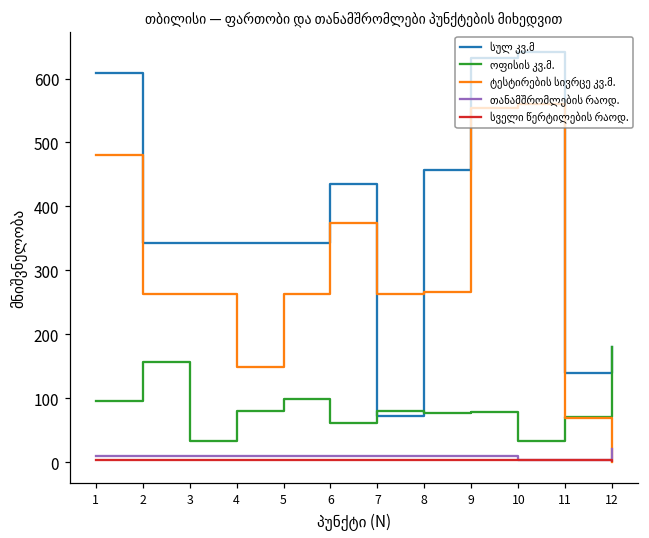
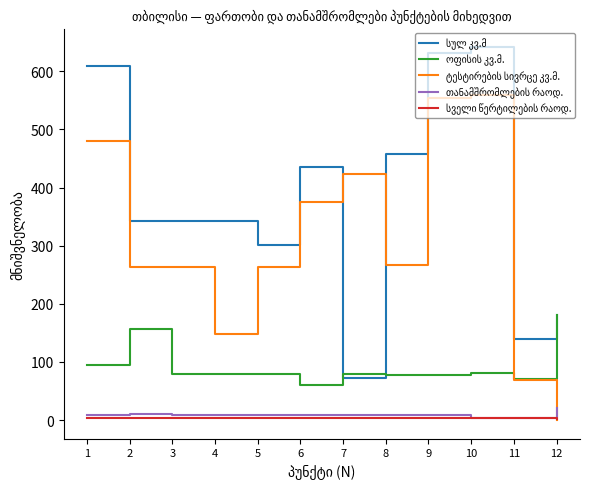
  {
    "სულ კვ.მ": {
      "1": 610,
      "2": 340,
      "3": 340,
      "4": 340,
-     "5": 340,
+     "5": 300,
      "6": 440,
      "7": 70,
      "8": 460,
      "11": 140
    },
    "ოფისის კვ.მ.": {
      "1": 100,
      "2": 160,
-     "3": 30,
+     "3": 80,
      "4": 80,
-     "5": 100,
+     "5": 80,
      "6": 60,
      "7": 80,
      "8": 80,
      "9": 80,
-     "10": 30
+     "10": 80
    },
    "ტესტირების სივრცე კვ.მ.": {
      "1": 480,
      "2": 260,
      "3": 260,
      "4": 150,
      "5": 260,
      "6": 370,
-     "7": 260,
+     "7": 420,
      "8": 270
    },
    "თანამშრომლების რაოდ.": {
      "1": 10,
      "2": 10,
      "3": 10,
      "4": 10,
      "5": 10,
      "6": 10,
      "7": 10,
      "8": 10,
      "9": 10,
      "12": 20
    },
    "სველი წერტილების რაოდ.": {
      "1": 0,
      "2": 0,
      "3": 0,
      "4": 0,
      "5": 0,
      "6": 0,
      "7": 0,
      "8": 0,
      "9": 0
    }
  }
